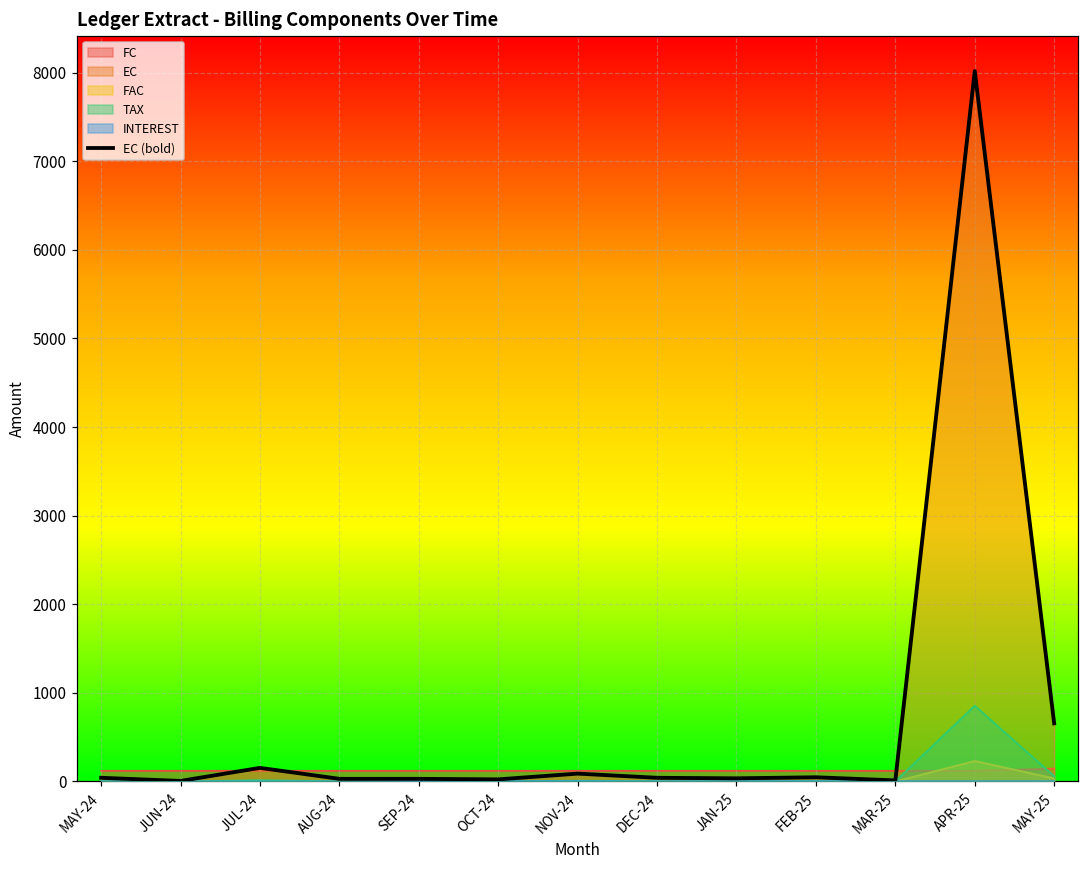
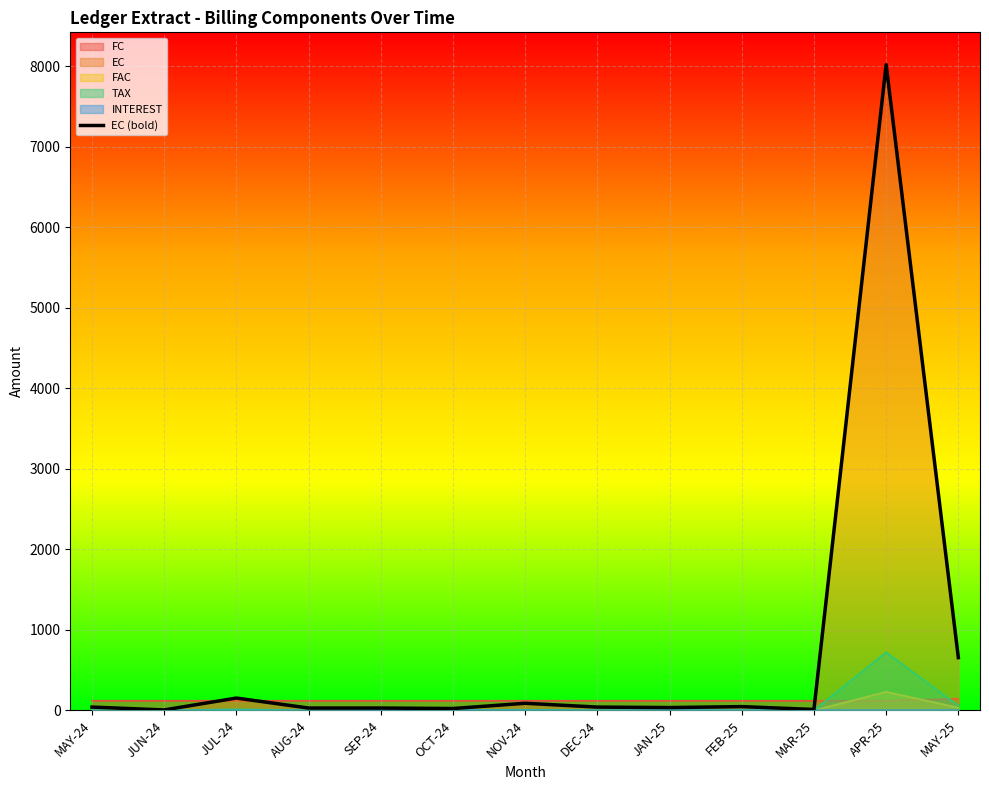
  {
    "TAX": {
-     "APR-25": 900
+     "APR-25": 700
    },
    "INTEREST": {
      "APR-25": 0
    }
  }
